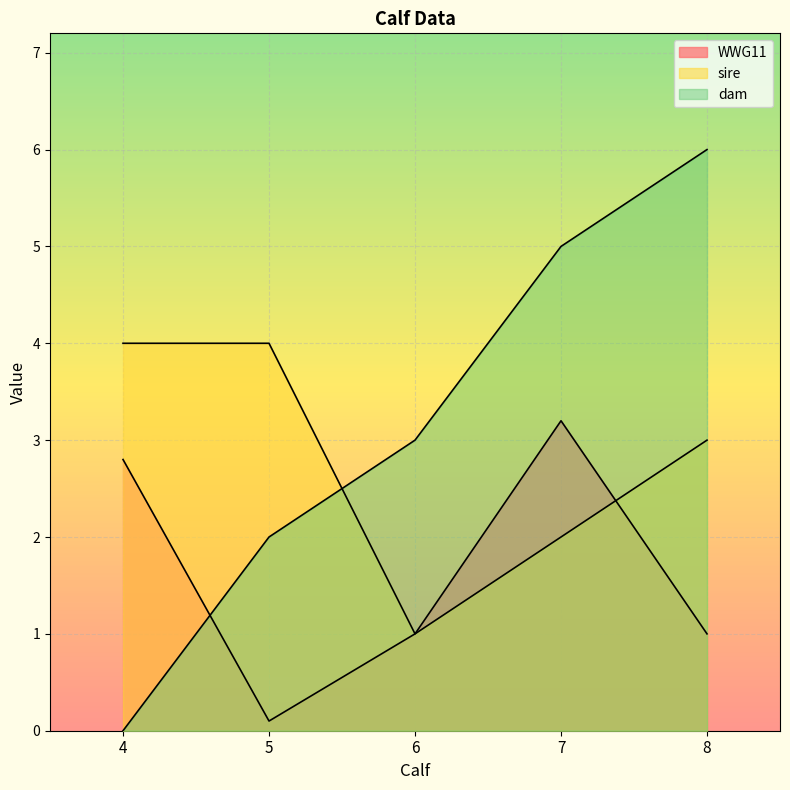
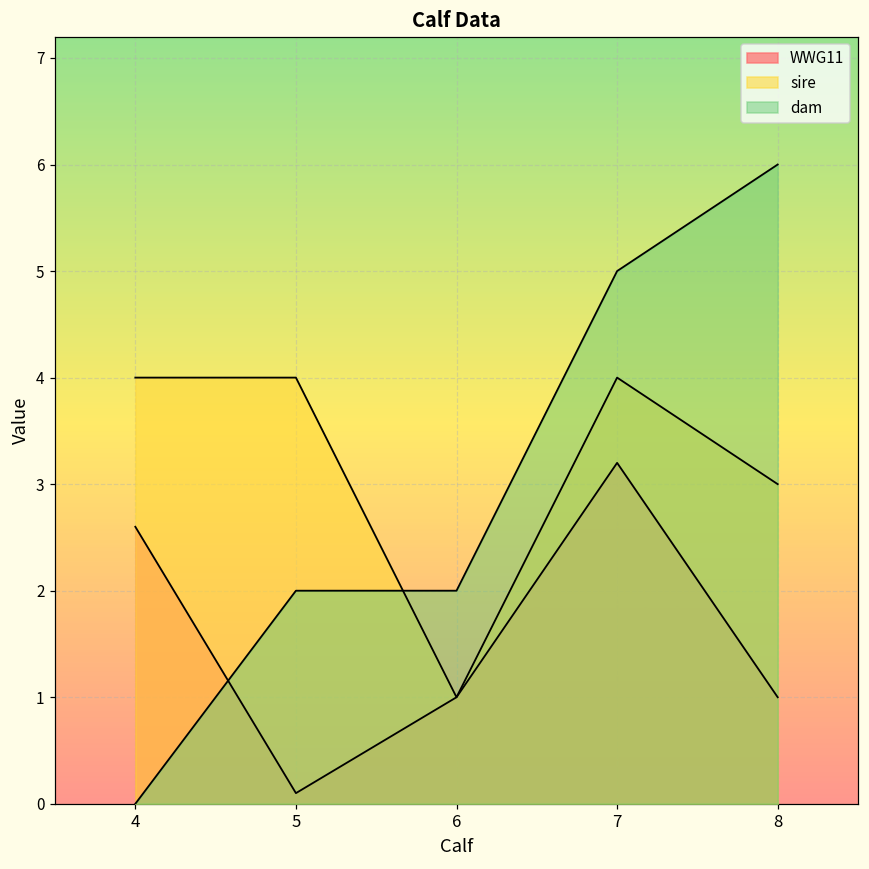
  {
    "WWG11": {
-     "4": 2.8,
+     "4": 2.6,
      "5": 0.1,
      "7": 3.2,
      "8": 1.0
    },
    "sire": {
      "4": 4,
      "5": 4,
-     "7": 2,
+     "7": 4,
      "8": 3
    },
    "dam": {
      "4": 0,
      "5": 2,
-     "6": 3,
+     "6": 2,
      "7": 5,
      "8": 6
    }
  }
